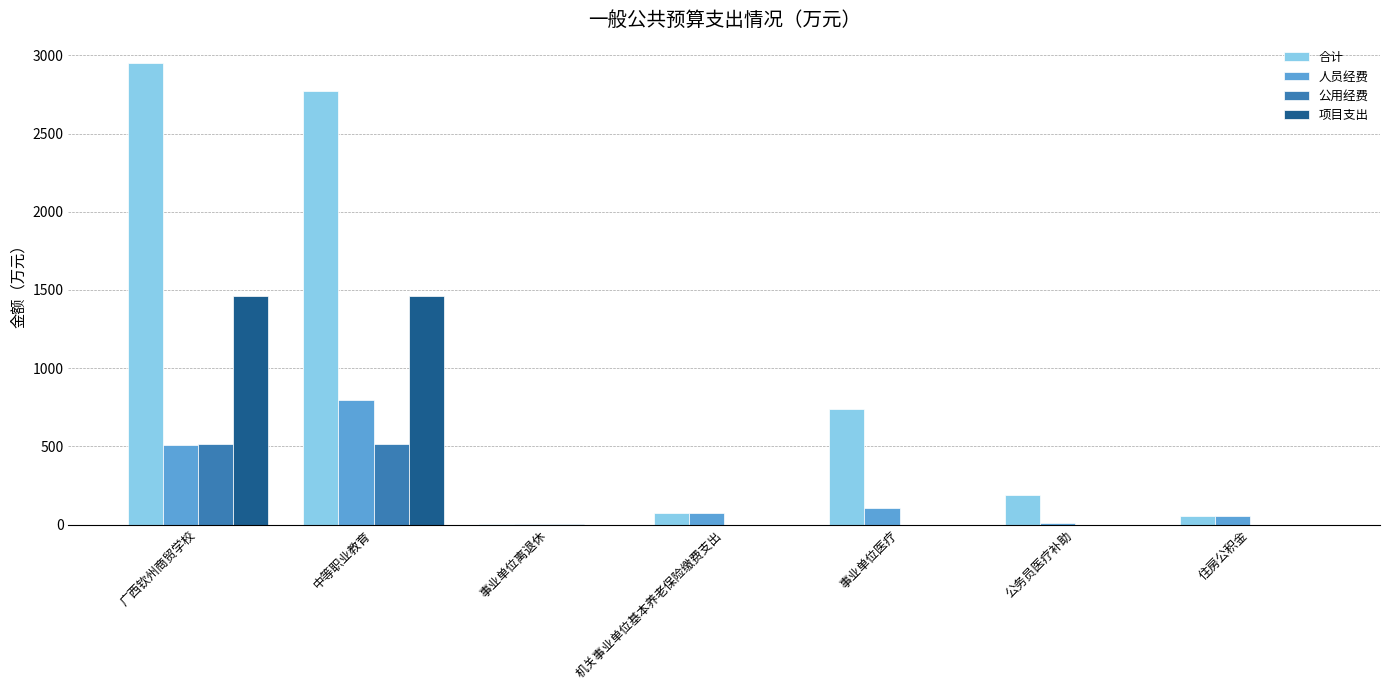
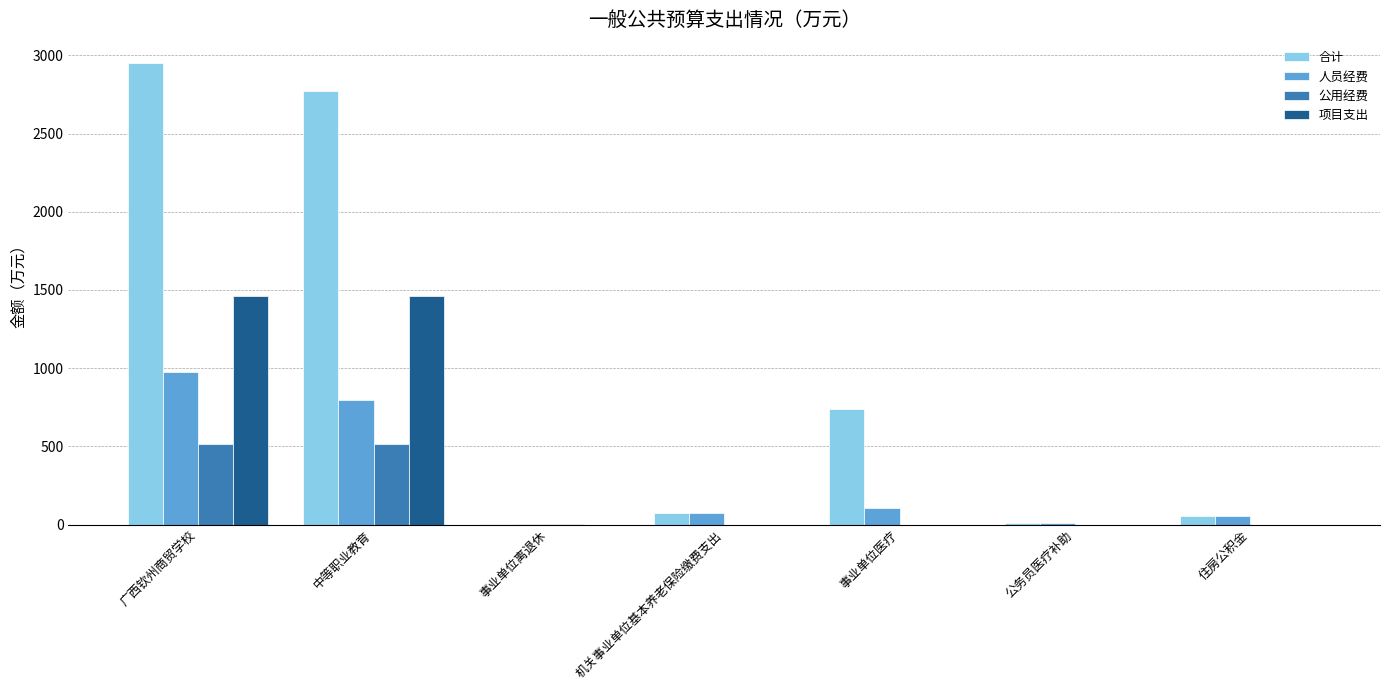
  {
    "合计": {
      "广西钦州商贸学校": 2950,
      "中等职业教育": 2770,
      "机关事业单位基本养老保险缴费支出": 70,
      "事业单位医疗": 740,
-     "公务员医疗补助": 190,
+     "公务员医疗补助": 10,
      "住房公积金": 50
    },
    "人员经费": {
-     "广西钦州商贸学校": 510,
+     "广西钦州商贸学校": 970,
      "中等职业教育": 800,
      "机关事业单位基本养老保险缴费支出": 70,
      "事业单位医疗": 100,
      "住房公积金": 50
    }
  }
